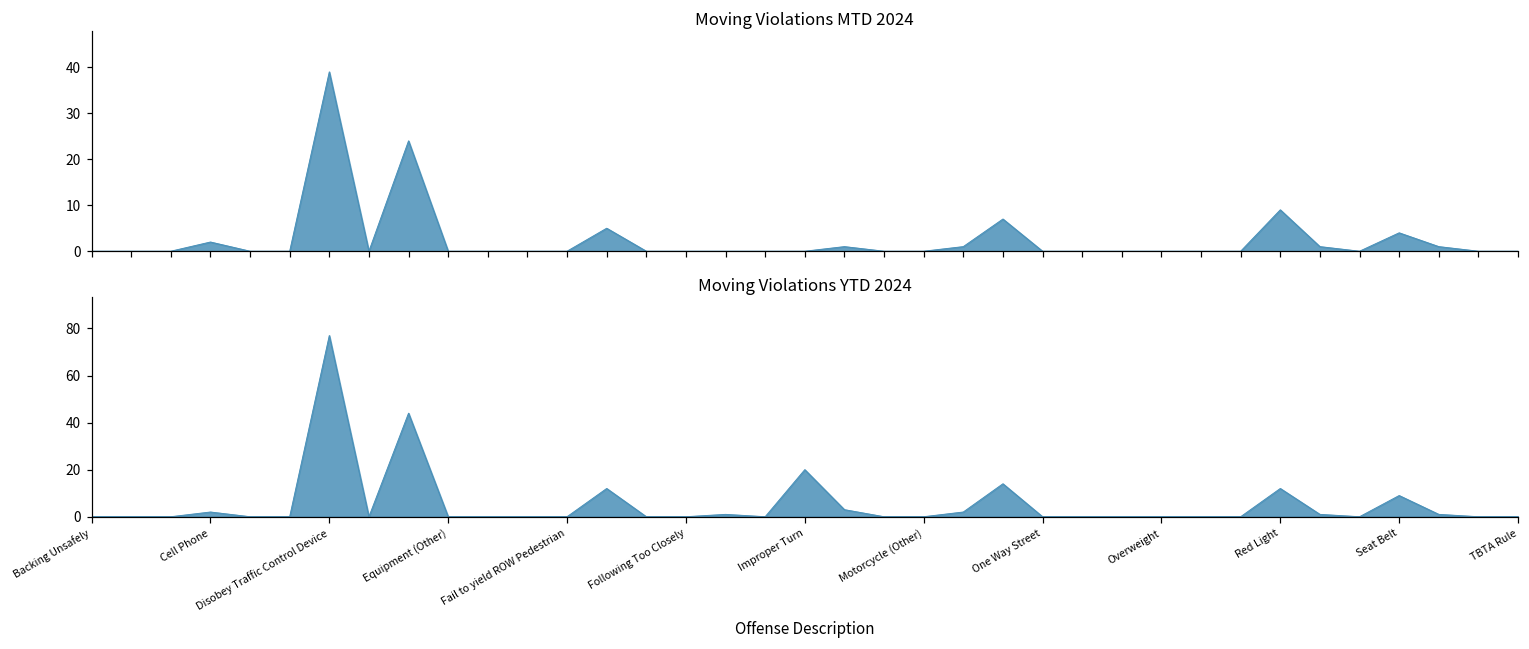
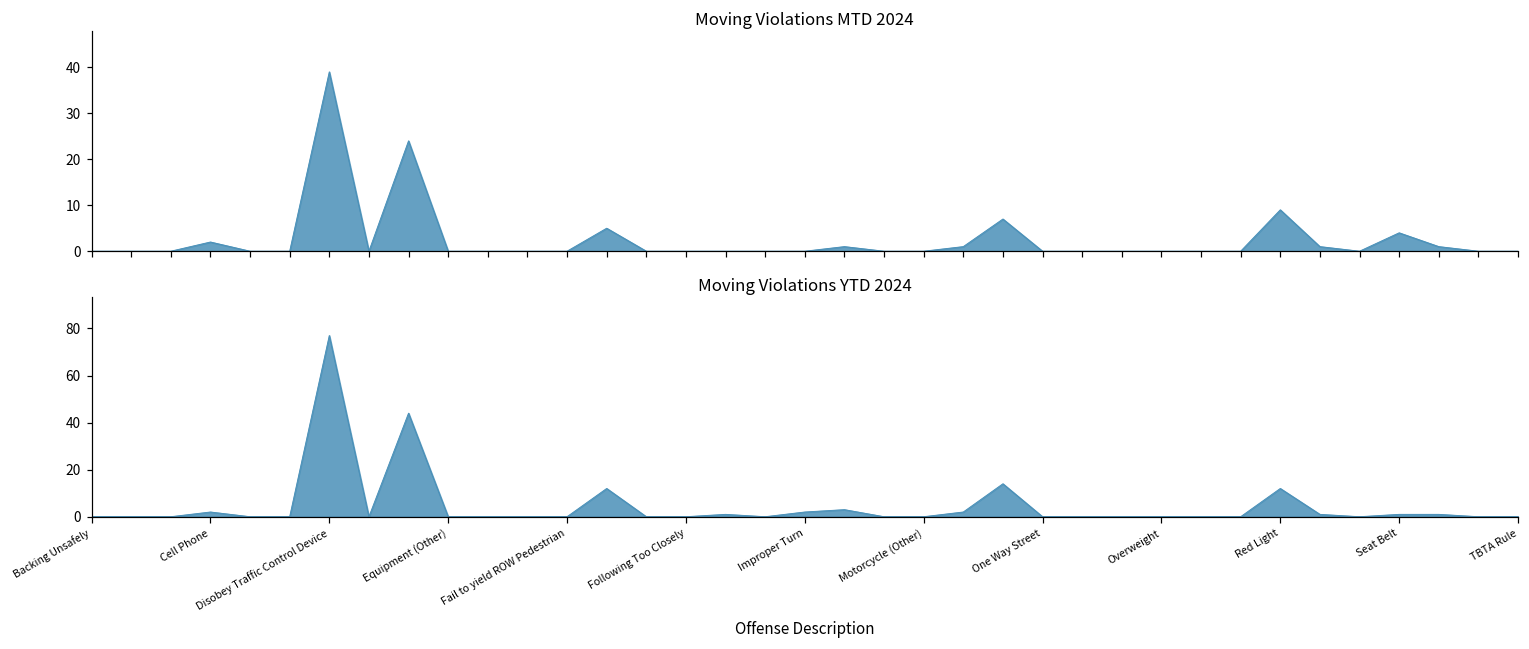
  {
    "Moving Violations YTD 2024": {
      "Backing Unsafely": 0,
      "Cell Phone": 2,
      "Disobey Traffic Control Device": 77,
      "Equipment (Other)": 0,
      "Fail to yield ROW Pedestrian": 0,
      "Following Too Closely": 0,
-     "Improper Turn": 20,
+     "Improper Turn": 2,
      "Motorcycle (Other)": 0,
      "One Way Street": 0,
      "Overweight": 0,
      "Red Light": 12,
-     "Seat Belt": 9,
+     "Seat Belt": 1,
      "TBTA Rule": 0
    }
  }
